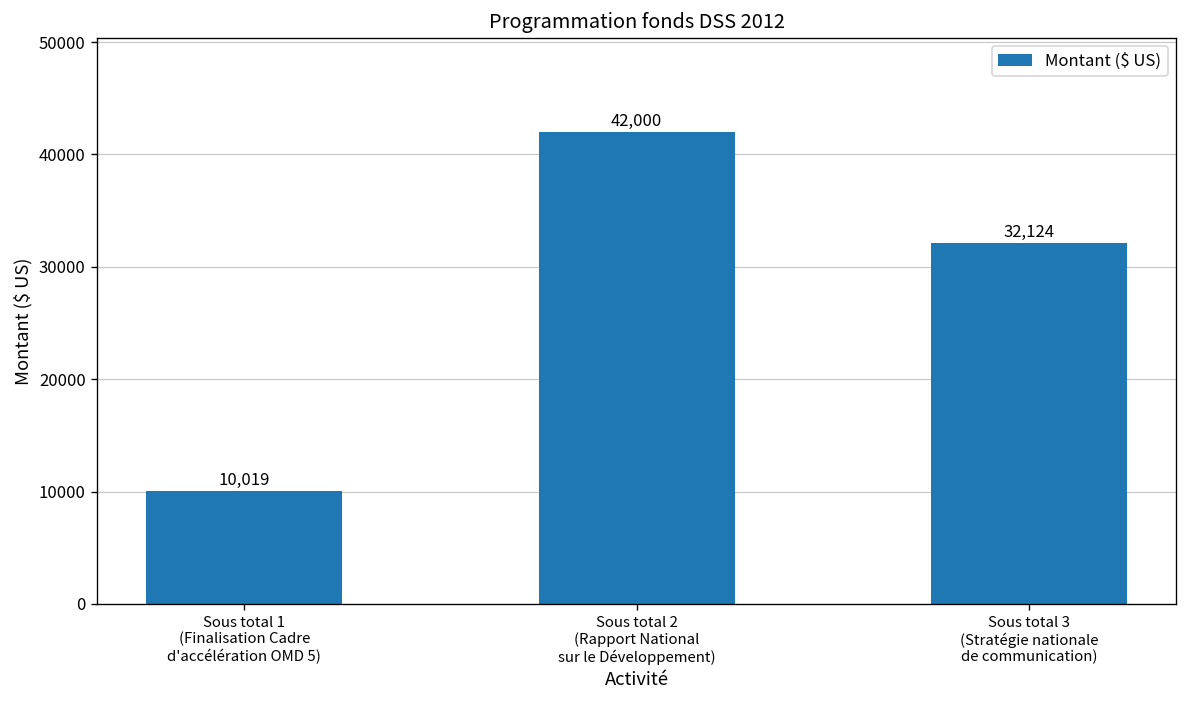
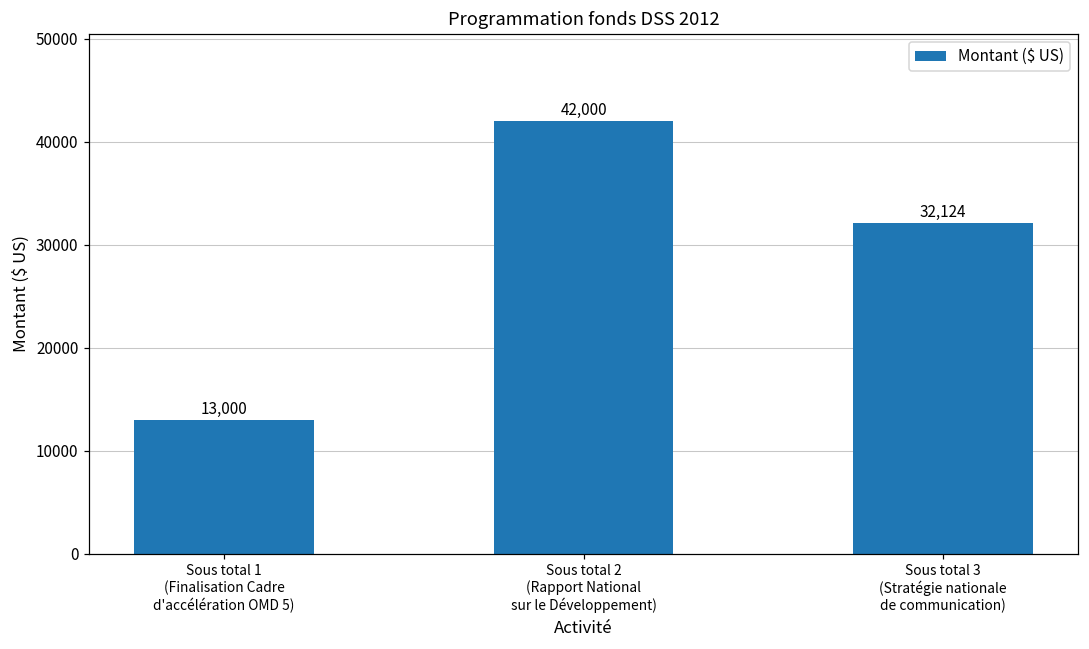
  {
-   "Sous total 1 (Finalisation Cadre d'accélération OMD 5)": "10,019",
+   "Sous total 1 (Finalisation Cadre d'accélération OMD 5)": "13,000",
    "Sous total 2 (Rapport National sur le Développement)": "42,000",
    "Sous total 3 (Stratégie nationale de communication)": "32,124"
  }
